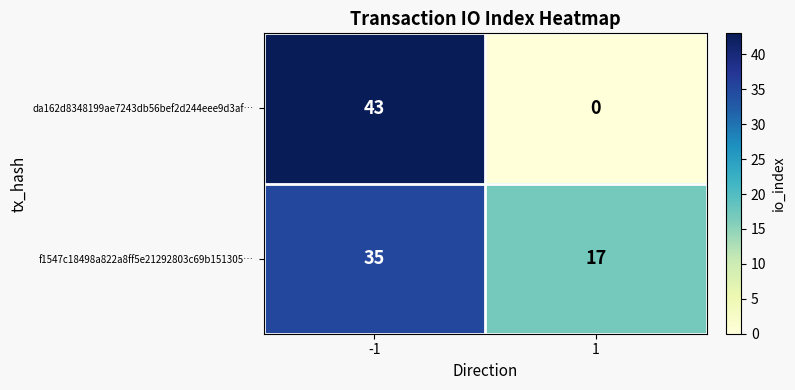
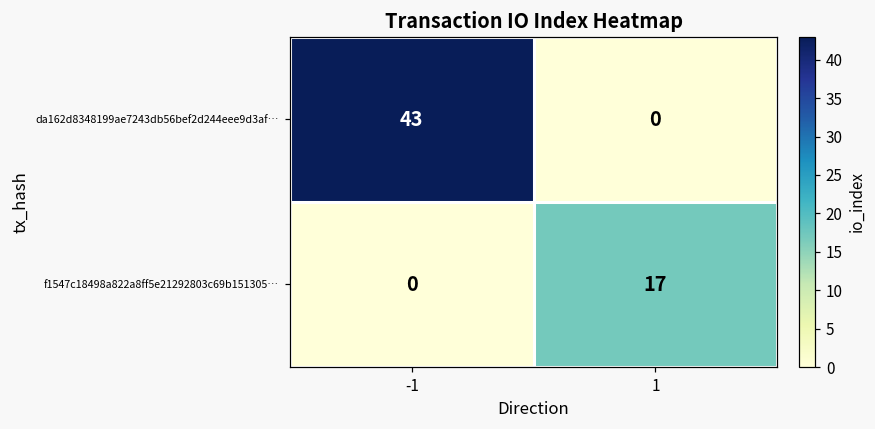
  {
    "da162d8348199ae7243db56bef2d244eee9d3af…": {
      "-1": 43,
      "1": 0
    },
    "f1547c18498a822a8ff5e21292803c69b151305…": {
-     "-1": 35,
+     "-1": 0,
      "1": 17
    }
  }
